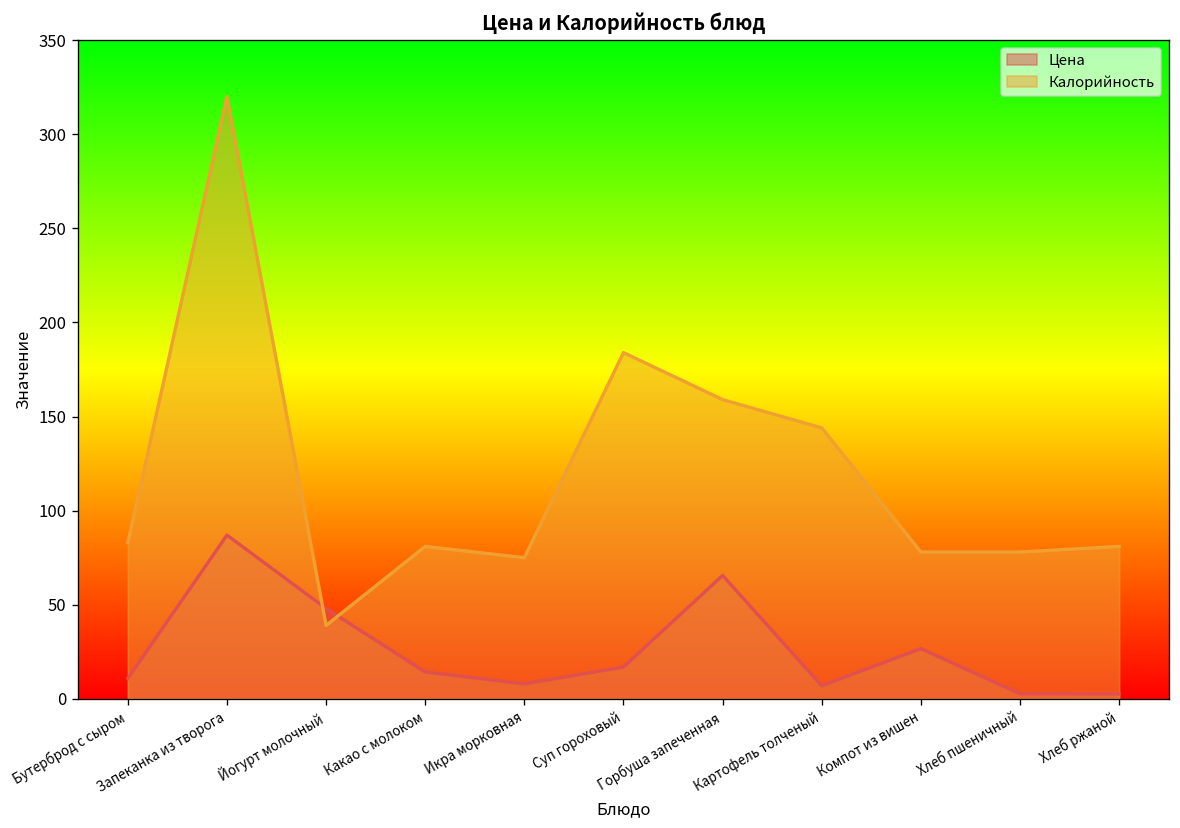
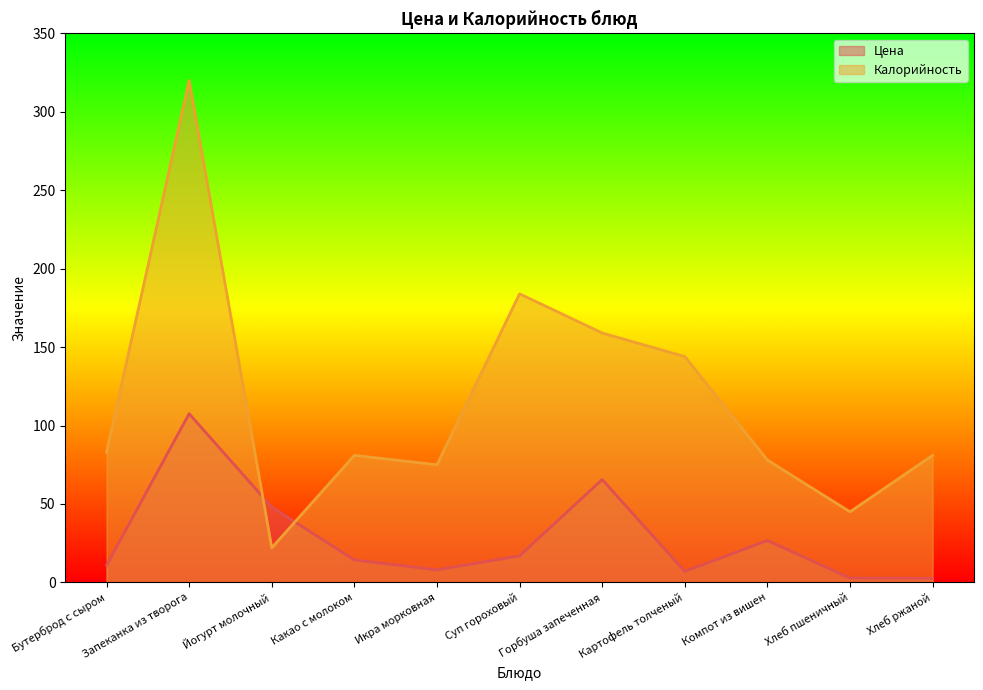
  {
    "Цена": {
      "Бутерброд с сыром": 11,
-     "Запеканка из творога": 87,
+     "Запеканка из творога": 108,
      "Йогурт молочный": 48,
      "Какао с молоком": 14,
      "Икра морковная": 8,
      "Суп гороховый": 17,
      "Горбуша запеченная": 66,
      "Картофель толченый": 7,
      "Компот из вишен": 27,
      "Хлеб пшеничный": 3,
      "Хлеб ржаной": 3
    },
    "Калорийность": {
      "Бутерброд с сыром": 83,
      "Запеканка из творога": 320,
-     "Йогурт молочный": 39,
+     "Йогурт молочный": 22,
      "Какао с молоком": 81,
      "Икра морковная": 75,
      "Суп гороховый": 184,
      "Горбуша запеченная": 159,
      "Картофель толченый": 144,
      "Компот из вишен": 78,
-     "Хлеб пшеничный": 78,
+     "Хлеб пшеничный": 45,
      "Хлеб ржаной": 81
    }
  }
